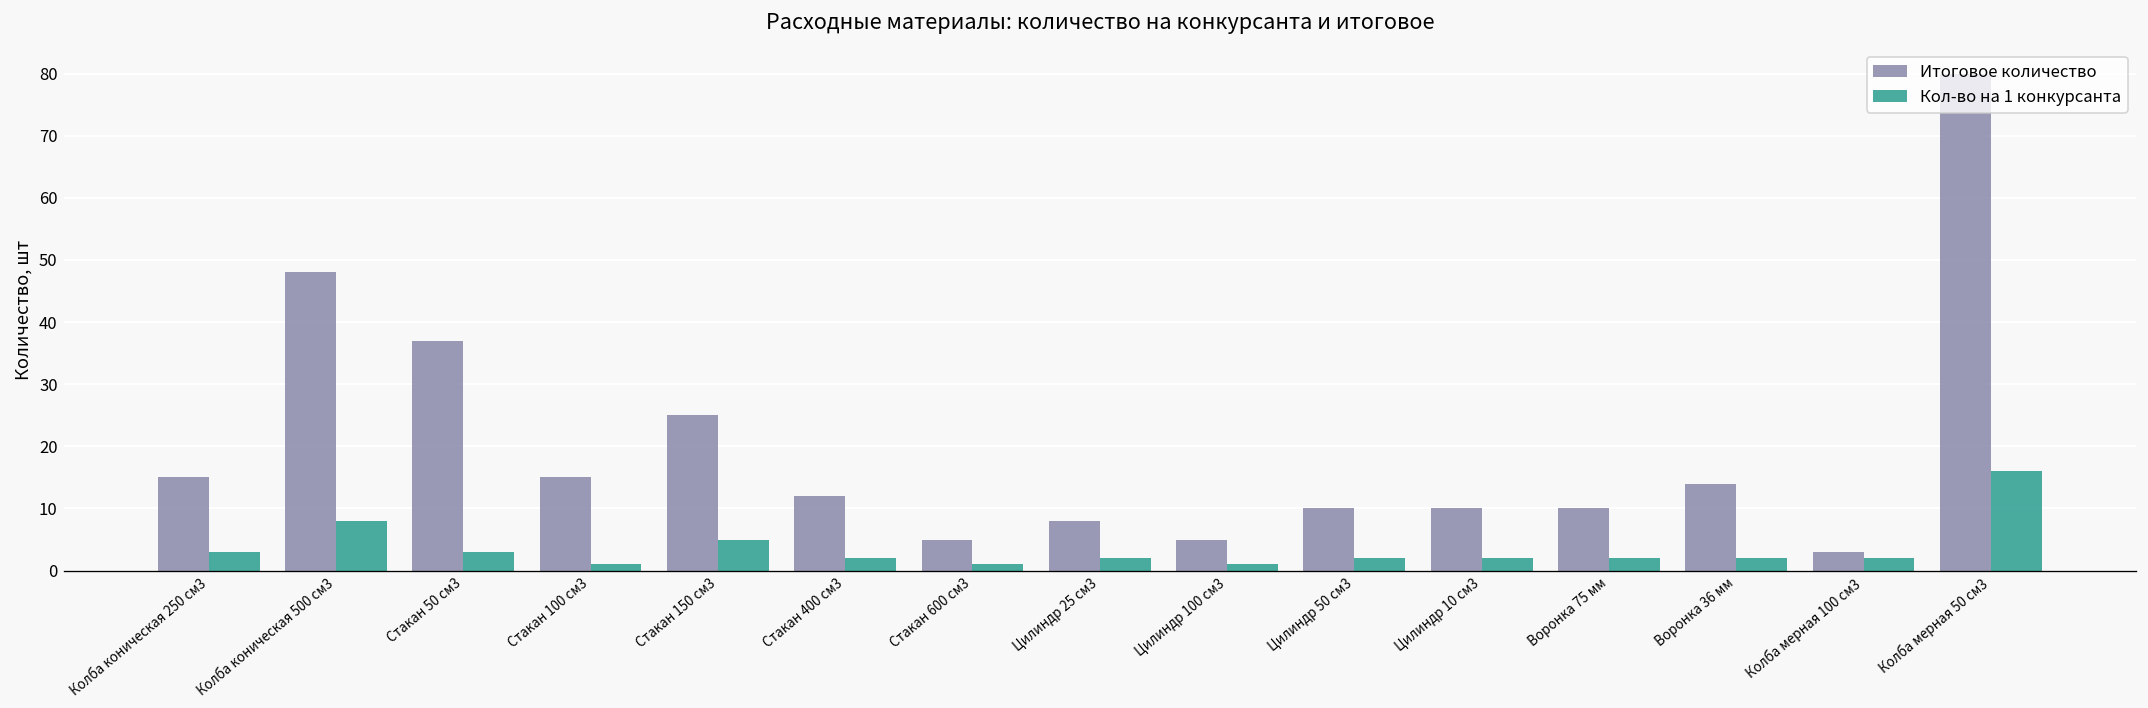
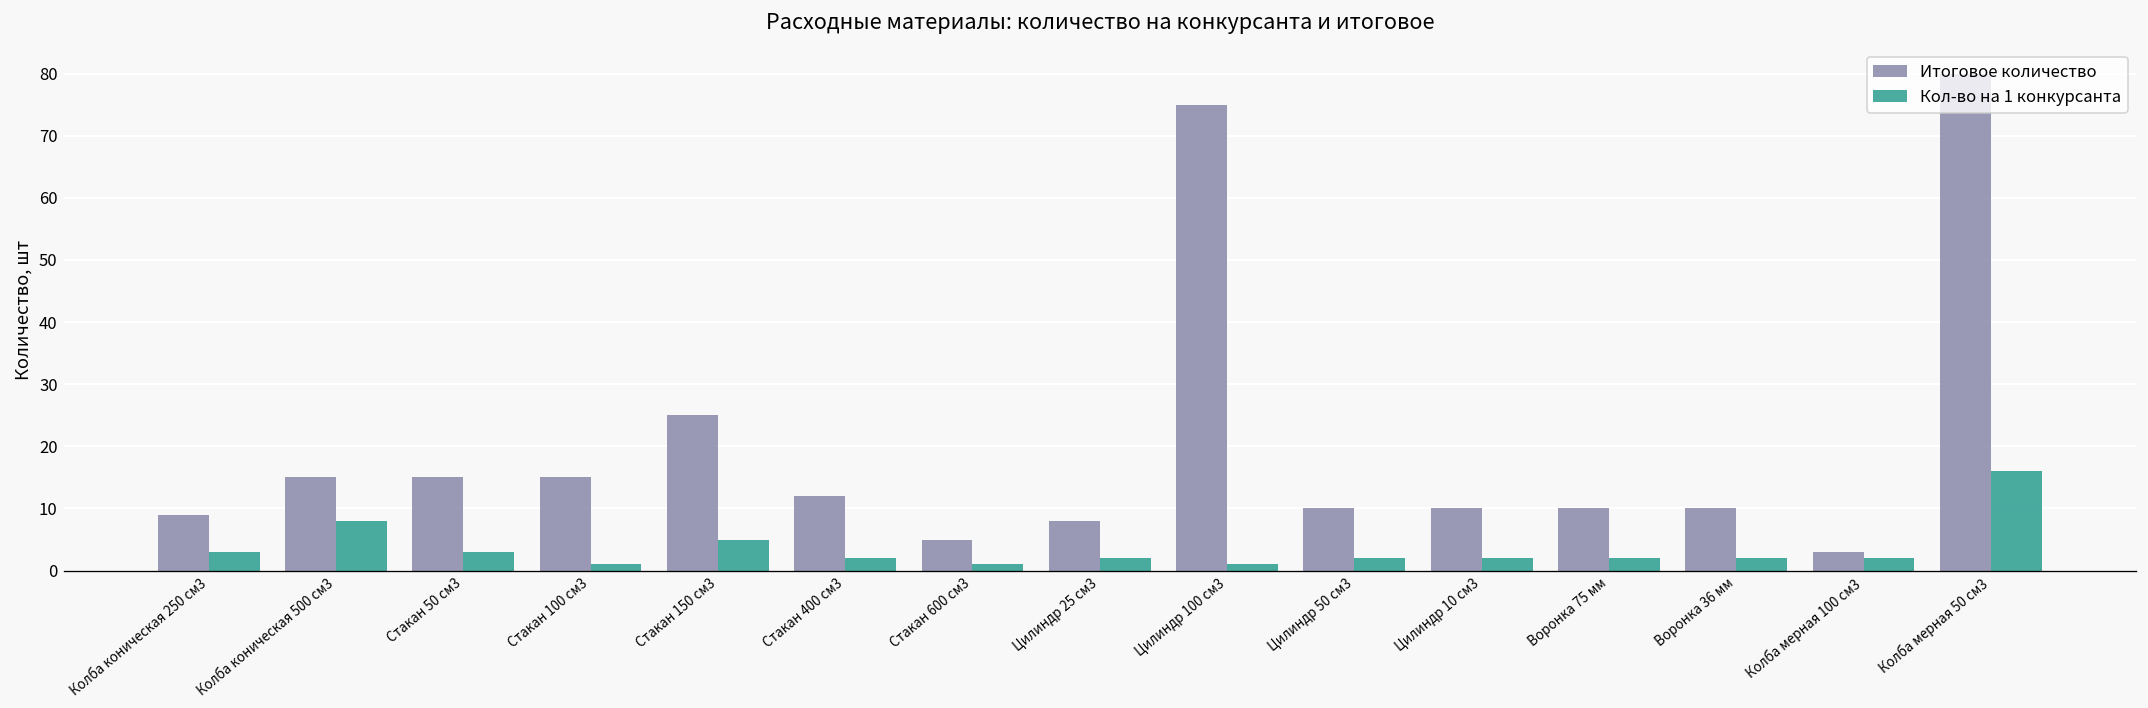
  {
    "Итоговое количество": {
-     "Колба коническая 250 см3": 15,
-     "Колба коническая 500 см3": 48,
-     "Стакан 50 см3": 37,
+     "Колба коническая 250 см3": 9,
+     "Колба коническая 500 см3": 15,
+     "Стакан 50 см3": 15,
      "Стакан 100 см3": 15,
      "Стакан 150 см3": 25,
      "Стакан 400 см3": 12,
      "Стакан 600 см3": 5,
      "Цилиндр 25 см3": 8,
-     "Цилиндр 100 см3": 5,
+     "Цилиндр 100 см3": 75,
      "Цилиндр 50 см3": 10,
      "Цилиндр 10 см3": 10,
      "Воронка 75 мм": 10,
-     "Воронка 36 мм": 14,
+     "Воронка 36 мм": 10,
      "Колба мерная 100 см3": 3
    },
    "Кол-во на 1 конкурсанта": {
      "Колба коническая 250 см3": 3,
      "Колба коническая 500 см3": 8,
      "Стакан 50 см3": 3,
      "Стакан 100 см3": 1,
      "Стакан 150 см3": 5,
      "Стакан 400 см3": 2,
      "Стакан 600 см3": 1,
      "Цилиндр 25 см3": 2,
      "Цилиндр 100 см3": 1,
      "Цилиндр 50 см3": 2,
      "Цилиндр 10 см3": 2,
      "Воронка 75 мм": 2,
      "Воронка 36 мм": 2,
      "Колба мерная 100 см3": 2,
      "Колба мерная 50 см3": 16
    }
  }
